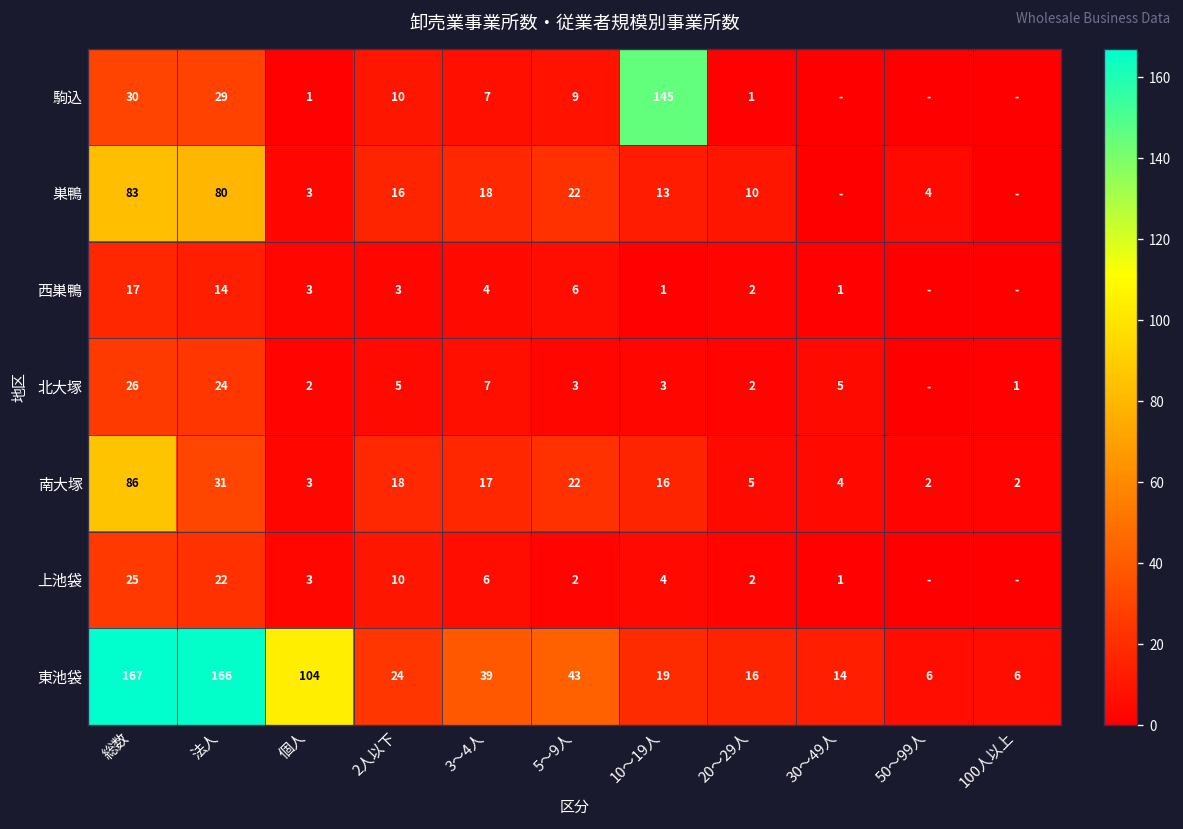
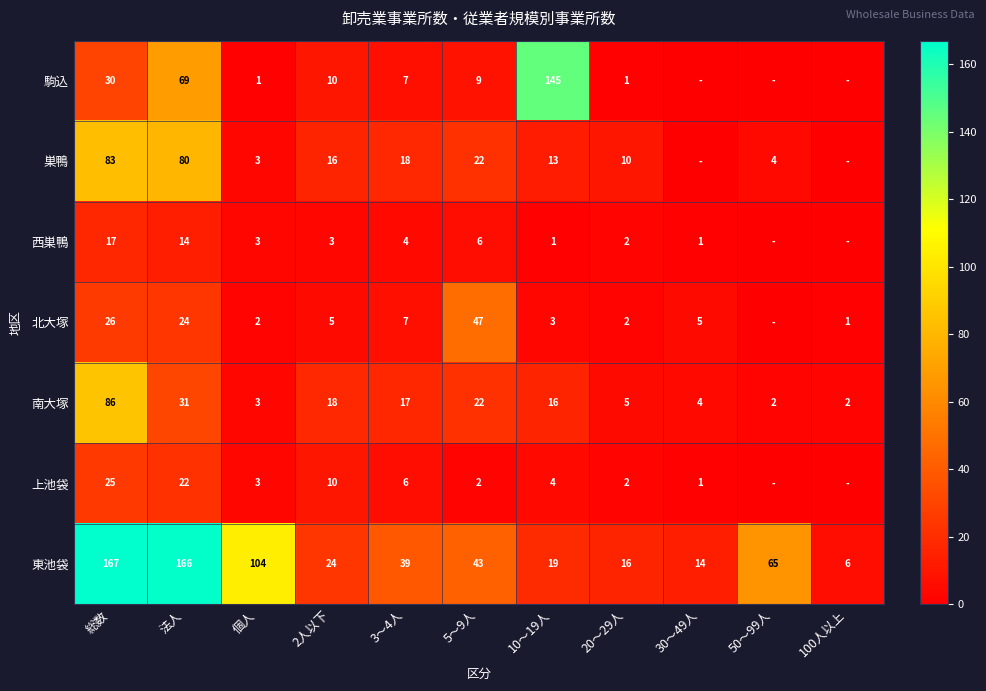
  {
    "駒込": {
      "総数": 30,
-     "法人": 29,
+     "法人": 69,
      "個人": 1,
      "2人以下": 10,
      "3～4人": 7,
      "5～9人": 9,
      "10～19人": 145,
      "20～29人": 1
    },
    "巣鴨": {
      "総数": 83,
      "法人": 80,
      "個人": 3,
      "2人以下": 16,
      "3～4人": 18,
      "5～9人": 22,
      "10～19人": 13,
      "20～29人": 10,
      "50～99人": 4
    },
    "西巣鴨": {
      "総数": 17,
      "法人": 14,
      "個人": 3,
      "2人以下": 3,
      "3～4人": 4,
      "5～9人": 6,
      "10～19人": 1,
      "20～29人": 2,
      "30～49人": 1
    },
    "北大塚": {
      "総数": 26,
      "法人": 24,
      "個人": 2,
      "2人以下": 5,
      "3～4人": 7,
-     "5～9人": 3,
+     "5～9人": 47,
      "10～19人": 3,
      "20～29人": 2,
      "30～49人": 5,
      "100人以上": 1
    },
    "南大塚": {
      "総数": 86,
      "法人": 31,
      "個人": 3,
      "2人以下": 18,
      "3～4人": 17,
      "5～9人": 22,
      "10～19人": 16,
      "20～29人": 5,
      "30～49人": 4,
      "50～99人": 2,
      "100人以上": 2
    },
    "上池袋": {
      "総数": 25,
      "法人": 22,
      "個人": 3,
      "2人以下": 10,
      "3～4人": 6,
      "5～9人": 2,
      "10～19人": 4,
      "20～29人": 2,
      "30～49人": 1
    },
    "東池袋": {
      "総数": 167,
      "法人": 166,
      "個人": 104,
      "2人以下": 24,
      "3～4人": 39,
      "5～9人": 43,
      "10～19人": 19,
      "20～29人": 16,
      "30～49人": 14,
-     "50～99人": 6,
+     "50～99人": 65,
      "100人以上": 6
    }
  }
